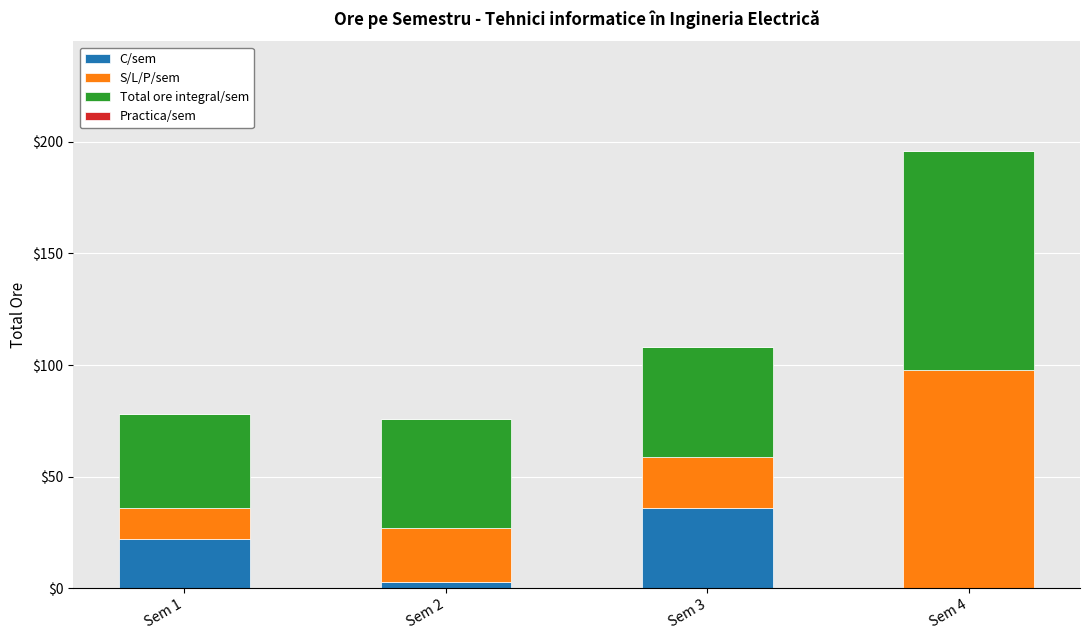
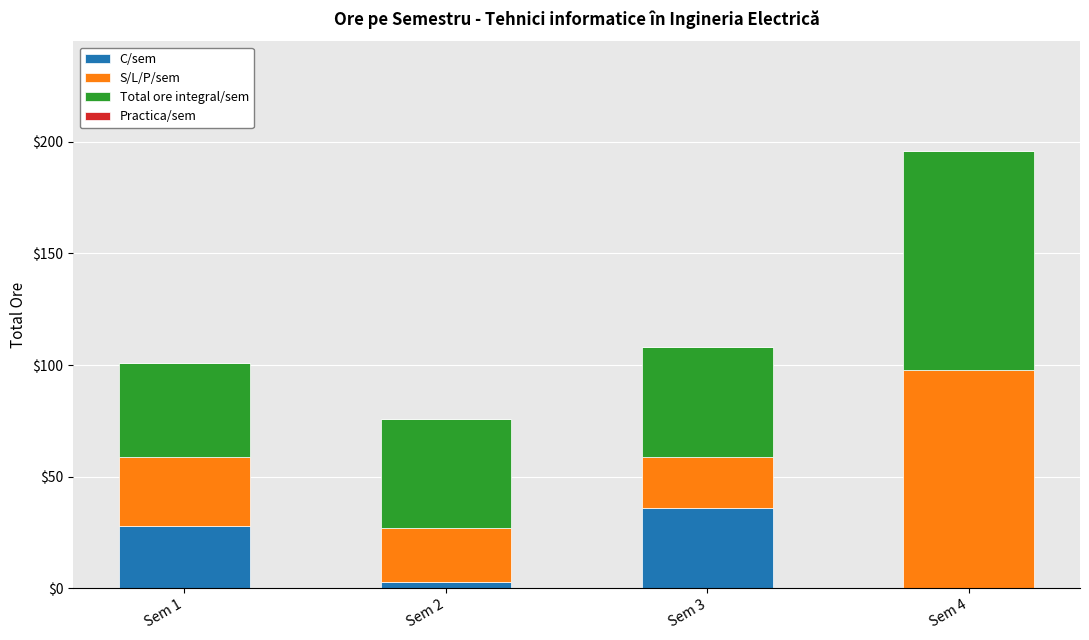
  {
    "C/sem": {
-     "Sem 1": "$22",
+     "Sem 1": "$28",
      "Sem 2": "$3",
      "Sem 3": "$36",
      "Sem 4": "$0"
    },
    "S/L/P/sem": {
-     "Sem 1": "$14",
+     "Sem 1": "$31",
      "Sem 2": "$24",
      "Sem 3": "$23",
      "Sem 4": "$98"
    }
  }
